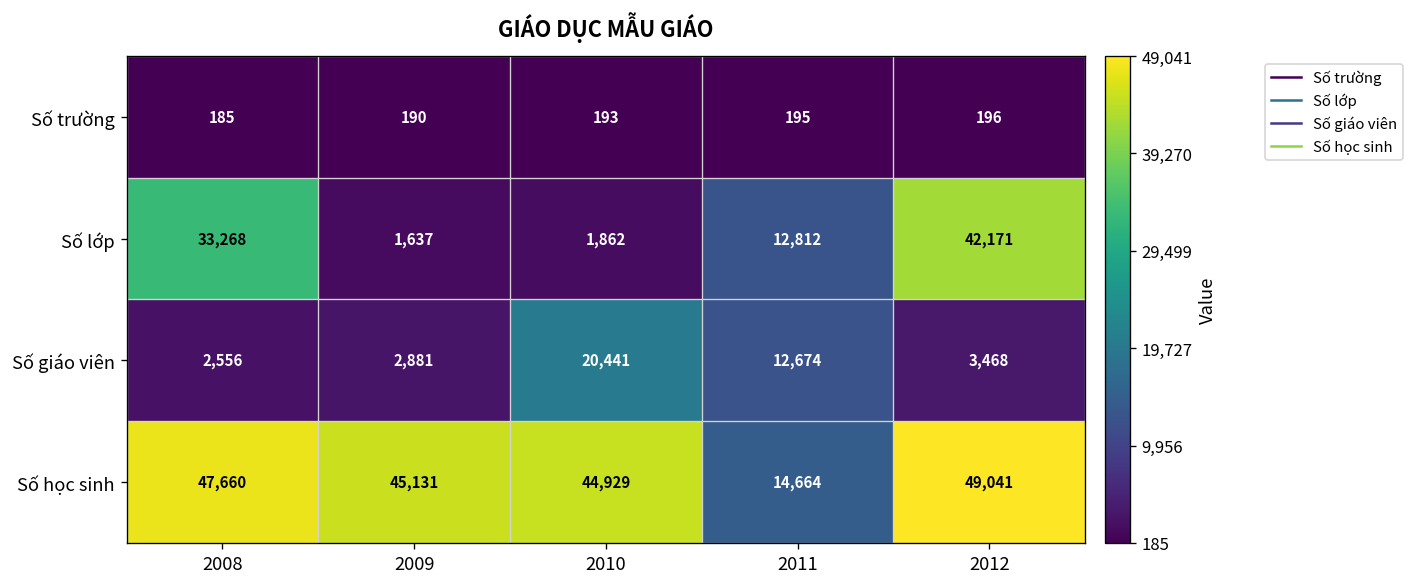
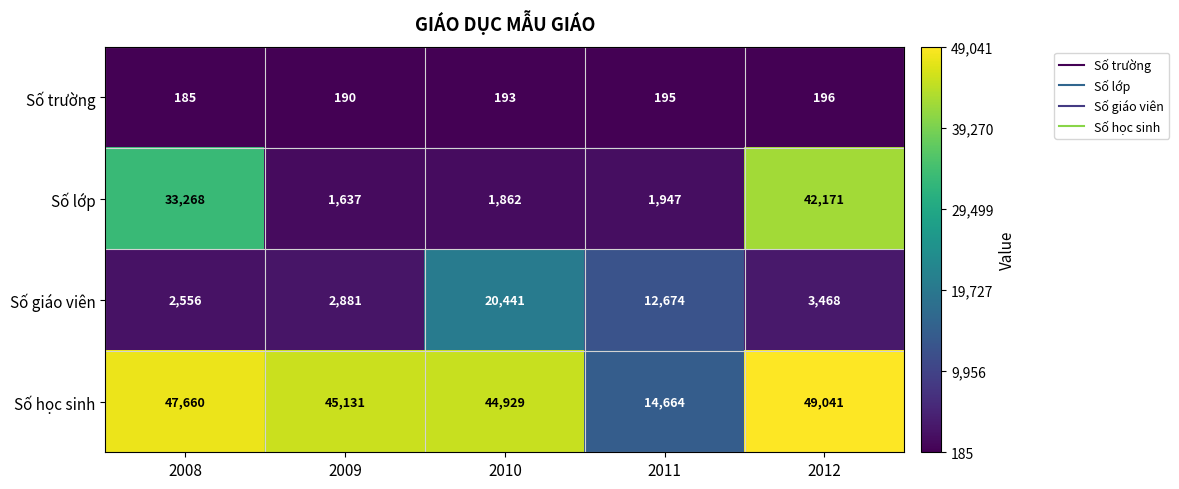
  {
    "Số trường": {
      "2008": "185",
      "2009": "190",
      "2010": "193",
      "2011": "195",
      "2012": "196"
    },
    "Số lớp": {
      "2008": "33,268",
      "2009": "1,637",
      "2010": "1,862",
-     "2011": "12,812",
+     "2011": "1,947",
      "2012": "42,171"
    },
    "Số giáo viên": {
      "2008": "2,556",
      "2009": "2,881",
      "2010": "20,441",
      "2011": "12,674",
      "2012": "3,468"
    },
    "Số học sinh": {
      "2008": "47,660",
      "2009": "45,131",
      "2010": "44,929",
      "2011": "14,664",
      "2012": "49,041"
    }
  }
